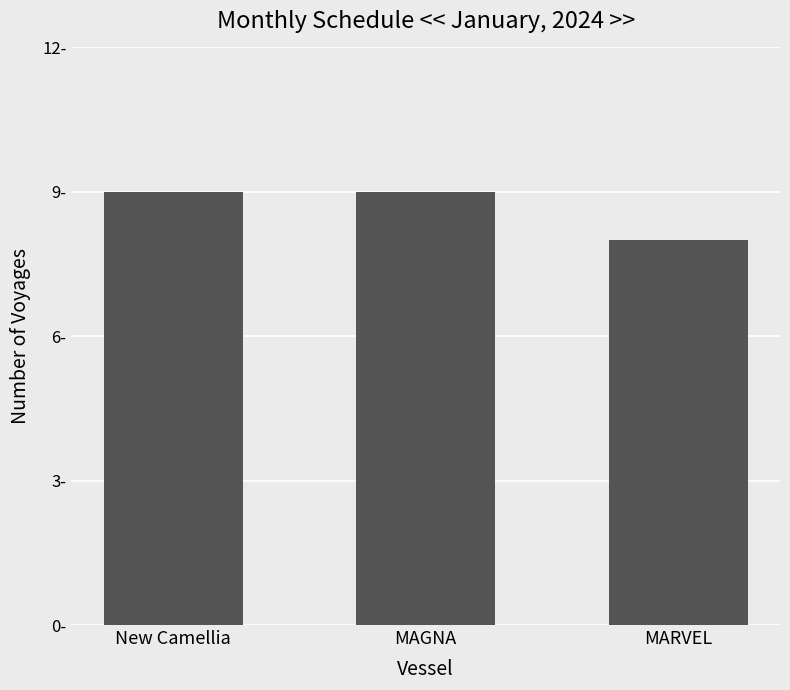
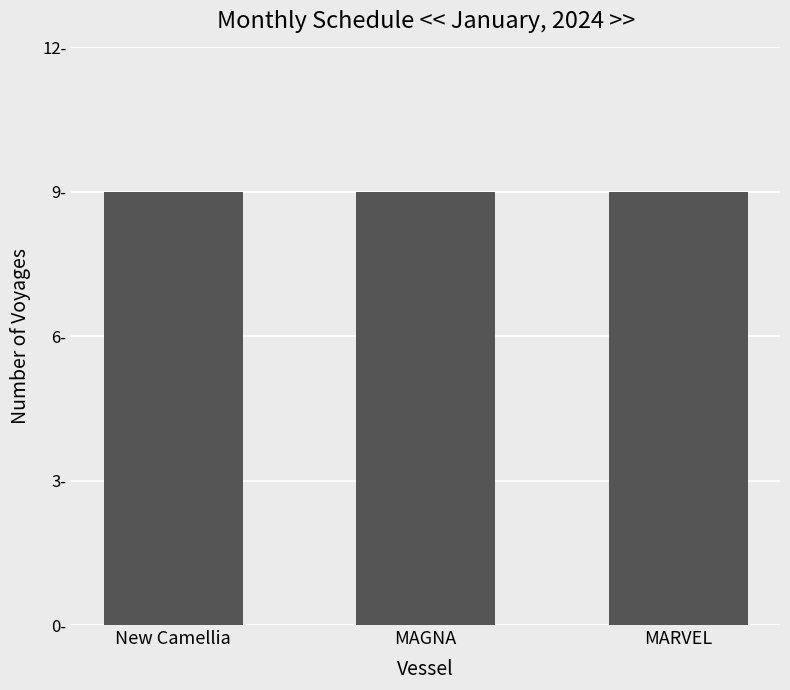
  {
    "New Camellia": "9-",
    "MAGNA": "9-",
-   "MARVEL": "8-"
+   "MARVEL": "9-"
  }
